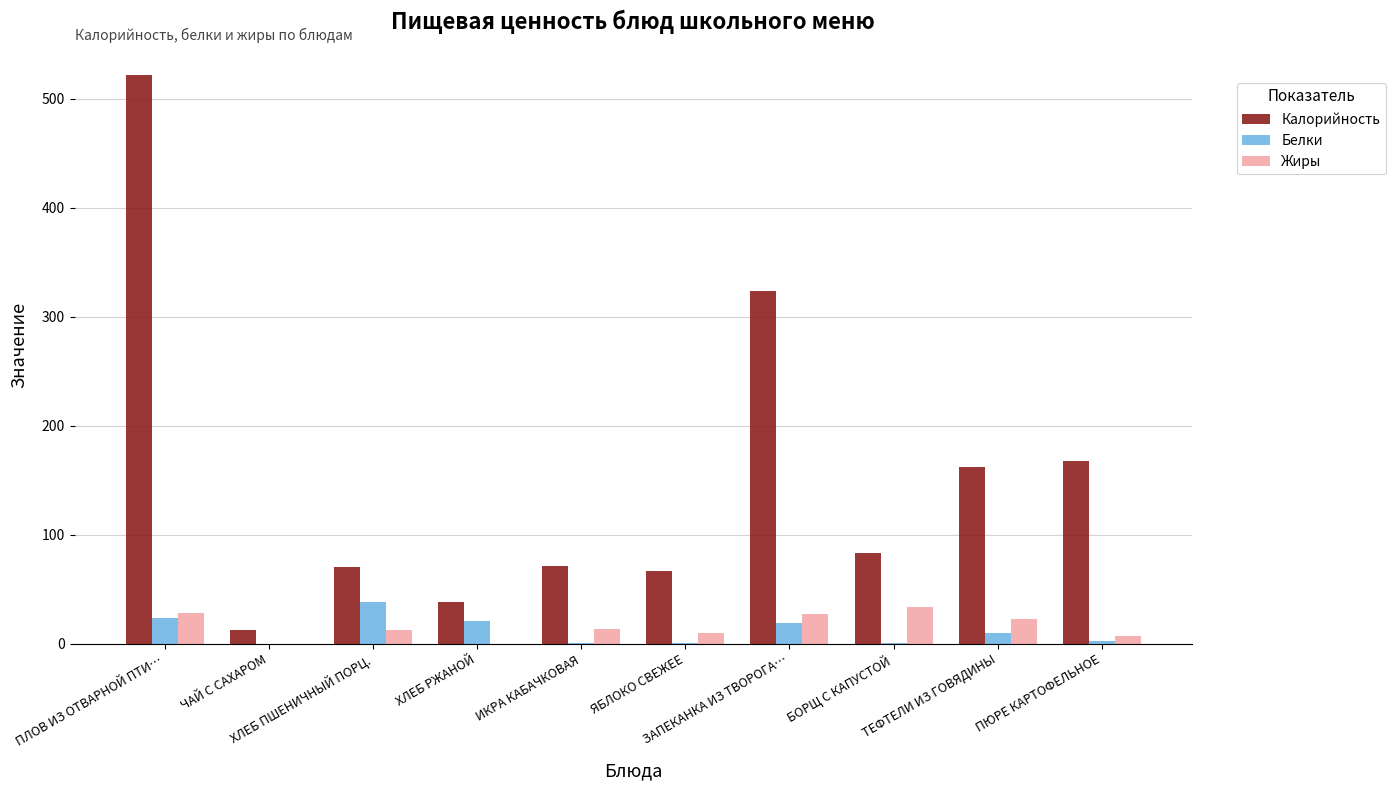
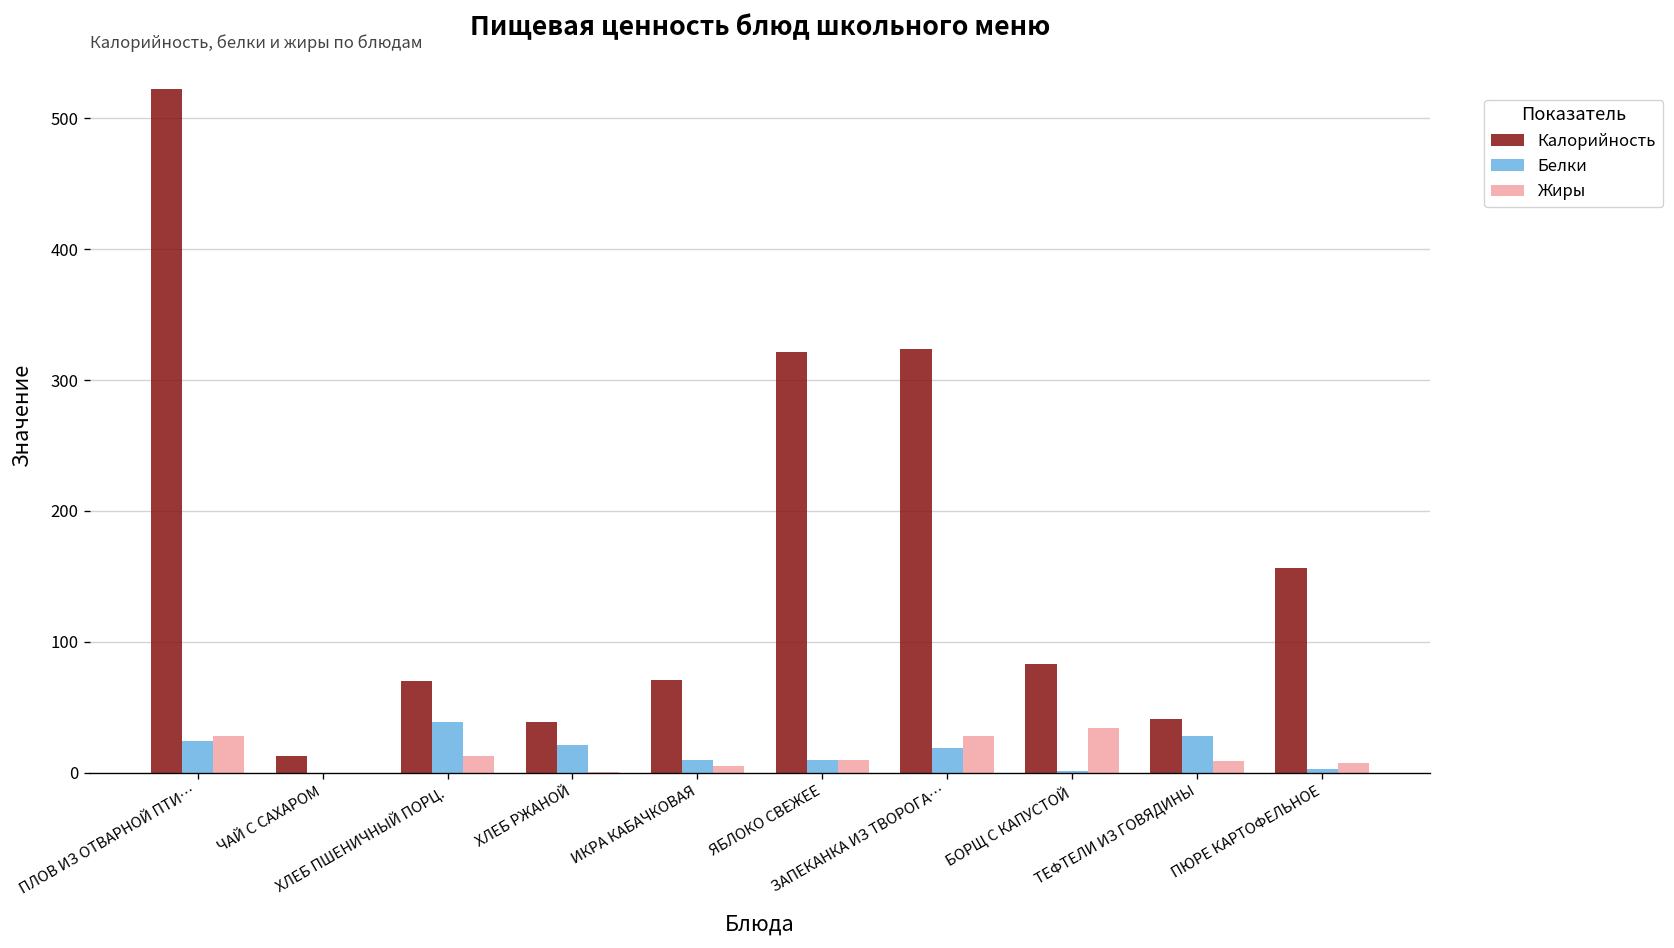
  {
    "Калорийность": {
      "ПЛОВ ИЗ ОТВАРНОЙ ПТИ…": 522,
      "ЧАЙ С САХАРОМ": 12,
      "ХЛЕБ ПШЕНИЧНЫЙ ПОРЦ.": 70,
      "ХЛЕБ РЖАНОЙ": 39,
      "ИКРА КАБАЧКОВАЯ": 71,
-     "ЯБЛОКО СВЕЖЕЕ": 67,
+     "ЯБЛОКО СВЕЖЕЕ": 322,
      "ЗАПЕКАНКА ИЗ ТВОРОГА…": 324,
      "БОРЩ С КАПУСТОЙ": 83,
-     "ТЕФТЕЛИ ИЗ ГОВЯДИНЫ": 162,
-     "ПЮРЕ КАРТОФЕЛЬНОЕ": 168
+     "ТЕФТЕЛИ ИЗ ГОВЯДИНЫ": 41,
+     "ПЮРЕ КАРТОФЕЛЬНОЕ": 156
    },
    "Белки": {
      "ПЛОВ ИЗ ОТВАРНОЙ ПТИ…": 24,
      "ЧАЙ С САХАРОМ": 0,
      "ХЛЕБ ПШЕНИЧНЫЙ ПОРЦ.": 39,
      "ХЛЕБ РЖАНОЙ": 21,
-     "ИКРА КАБАЧКОВАЯ": 1,
-     "ЯБЛОКО СВЕЖЕЕ": 1,
+     "ИКРА КАБАЧКОВАЯ": 10,
+     "ЯБЛОКО СВЕЖЕЕ": 9,
      "ЗАПЕКАНКА ИЗ ТВОРОГА…": 19,
-     "ТЕФТЕЛИ ИЗ ГОВЯДИНЫ": 10,
+     "ТЕФТЕЛИ ИЗ ГОВЯДИНЫ": 28,
      "ПЮРЕ КАРТОФЕЛЬНОЕ": 3
    },
    "Жиры": {
      "ПЛОВ ИЗ ОТВАРНОЙ ПТИ…": 28,
      "ЧАЙ С САХАРОМ": 0,
      "ХЛЕБ ПШЕНИЧНЫЙ ПОРЦ.": 13,
-     "ИКРА КАБАЧКОВАЯ": 14,
+     "ИКРА КАБАЧКОВАЯ": 5,
      "ЯБЛОКО СВЕЖЕЕ": 10,
      "ЗАПЕКАНКА ИЗ ТВОРОГА…": 28,
      "БОРЩ С КАПУСТОЙ": 34,
-     "ТЕФТЕЛИ ИЗ ГОВЯДИНЫ": 23,
+     "ТЕФТЕЛИ ИЗ ГОВЯДИНЫ": 9,
      "ПЮРЕ КАРТОФЕЛЬНОЕ": 7
    }
  }
